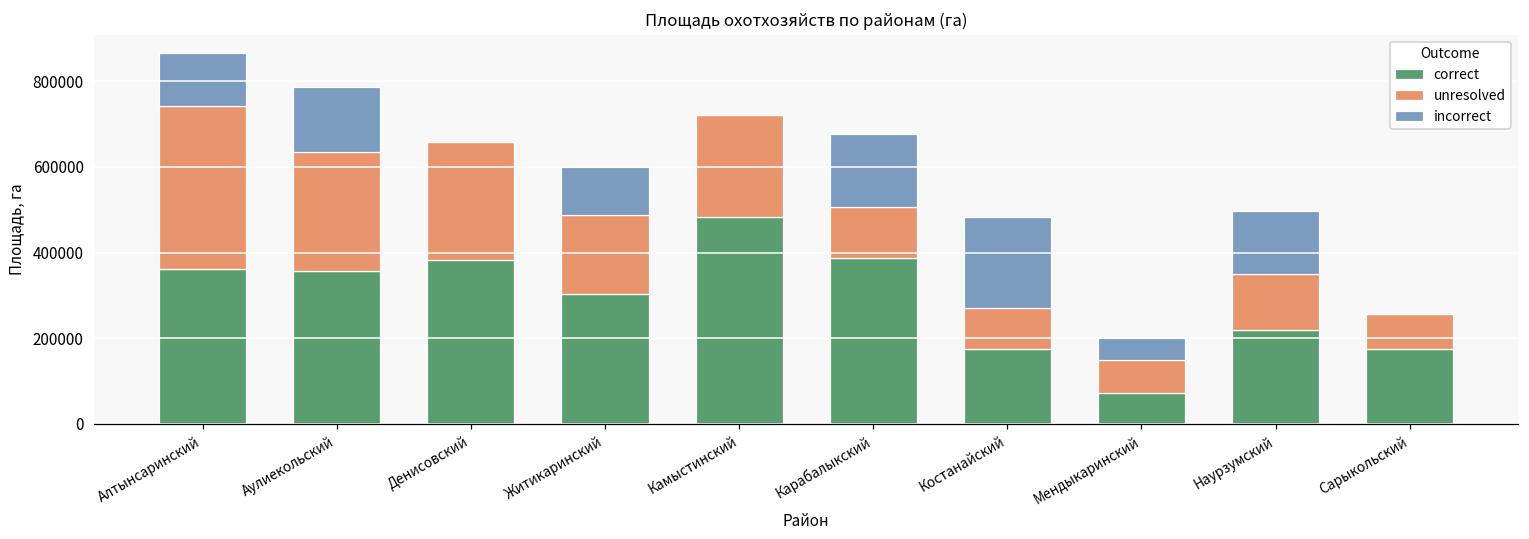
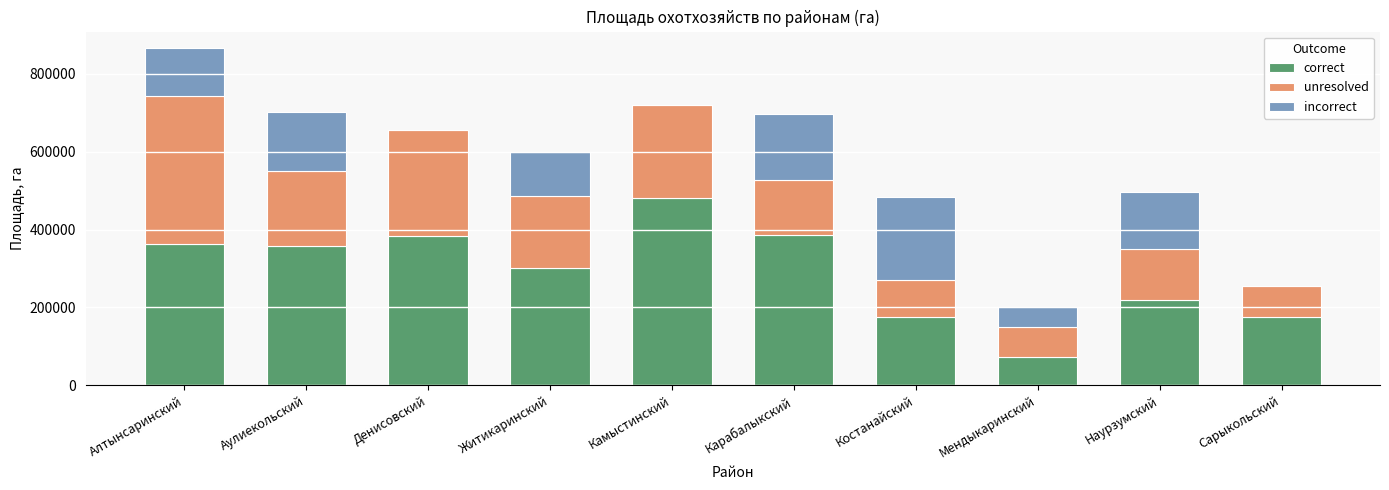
  {
    "correct": {
      "Алтынсаринский": 360000,
      "Аулиекольский": 360000,
      "Денисовский": 380000,
      "Житикаринский": 300000,
      "Камыстинский": 480000,
      "Карабалыкский": 390000,
      "Костанайский": 180000,
      "Мендыкаринский": 70000,
      "Наурзумский": 220000,
      "Сарыкольский": 180000
    },
    "unresolved": {
      "Алтынсаринский": 380000,
-     "Аулиекольский": 280000,
+     "Аулиекольский": 190000,
      "Денисовский": 270000,
      "Житикаринский": 180000,
      "Камыстинский": 240000,
-     "Карабалыкский": 120000,
+     "Карабалыкский": 140000,
      "Костанайский": 90000,
      "Мендыкаринский": 80000,
      "Наурзумский": 130000,
      "Сарыкольский": 80000
    },
    "incorrect": {
      "Алтынсаринский": 120000,
      "Аулиекольский": 150000,
      "Денисовский": 0,
      "Житикаринский": 110000,
      "Камыстинский": 0,
      "Карабалыкский": 170000,
      "Костанайский": 210000,
      "Мендыкаринский": 50000,
      "Наурзумский": 150000,
      "Сарыкольский": 0
    }
  }
